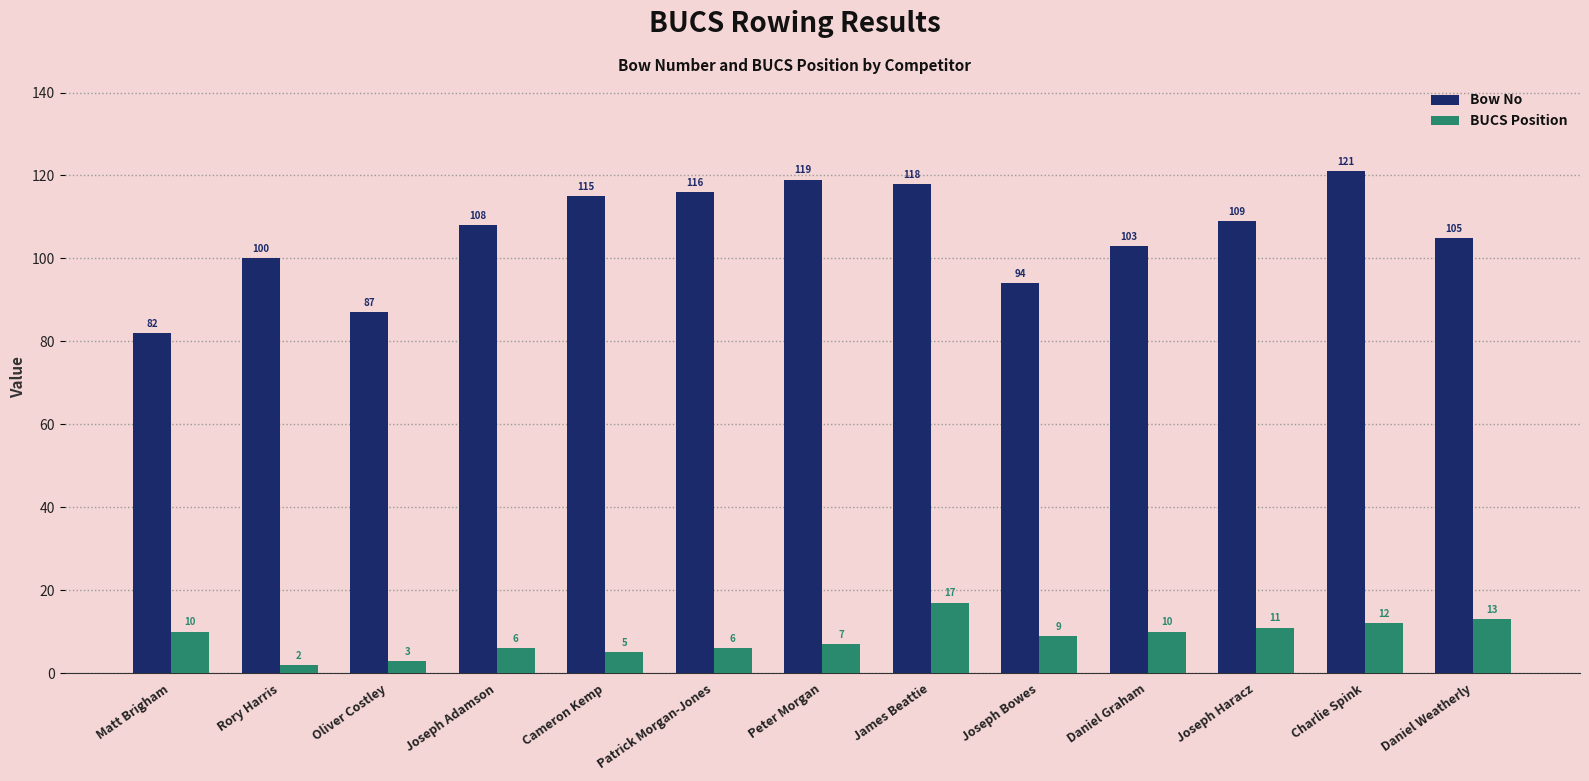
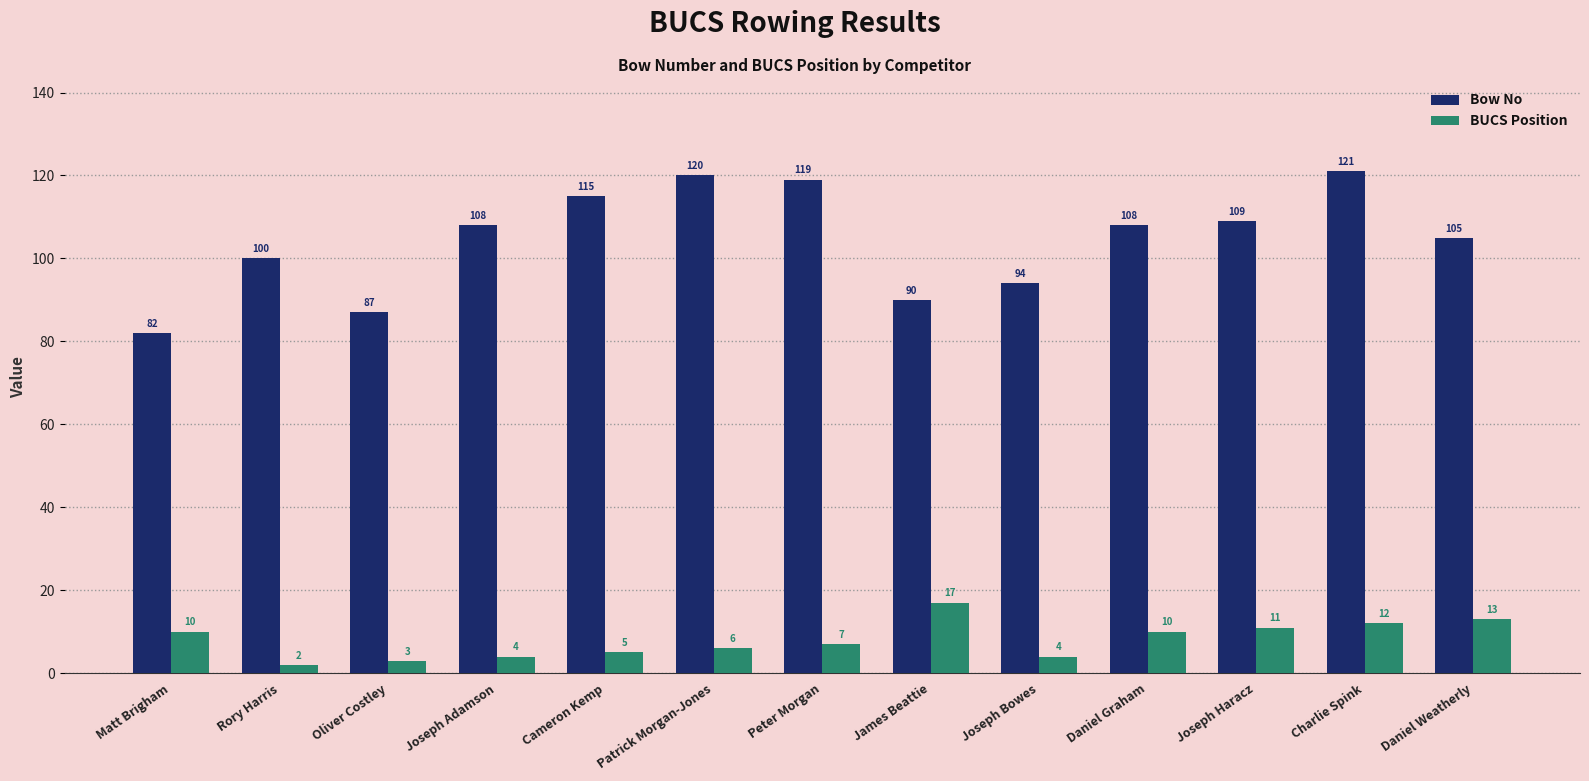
  {
    "Bow No": {
      "Matt Brigham": 82,
      "Rory Harris": 100,
      "Oliver Costley": 87,
      "Joseph Adamson": 108,
      "Cameron Kemp": 115,
-     "Patrick Morgan-Jones": 116,
+     "Patrick Morgan-Jones": 120,
      "Peter Morgan": 119,
-     "James Beattie": 118,
+     "James Beattie": 90,
      "Joseph Bowes": 94,
-     "Daniel Graham": 103,
+     "Daniel Graham": 108,
      "Joseph Haracz": 109,
      "Charlie Spink": 121,
      "Daniel Weatherly": 105
    },
    "BUCS Position": {
      "Matt Brigham": 10,
      "Rory Harris": 2,
      "Oliver Costley": 3,
-     "Joseph Adamson": 6,
+     "Joseph Adamson": 4,
      "Cameron Kemp": 5,
      "Patrick Morgan-Jones": 6,
      "Peter Morgan": 7,
      "James Beattie": 17,
-     "Joseph Bowes": 9,
+     "Joseph Bowes": 4,
      "Daniel Graham": 10,
      "Joseph Haracz": 11,
      "Charlie Spink": 12,
      "Daniel Weatherly": 13
    }
  }
